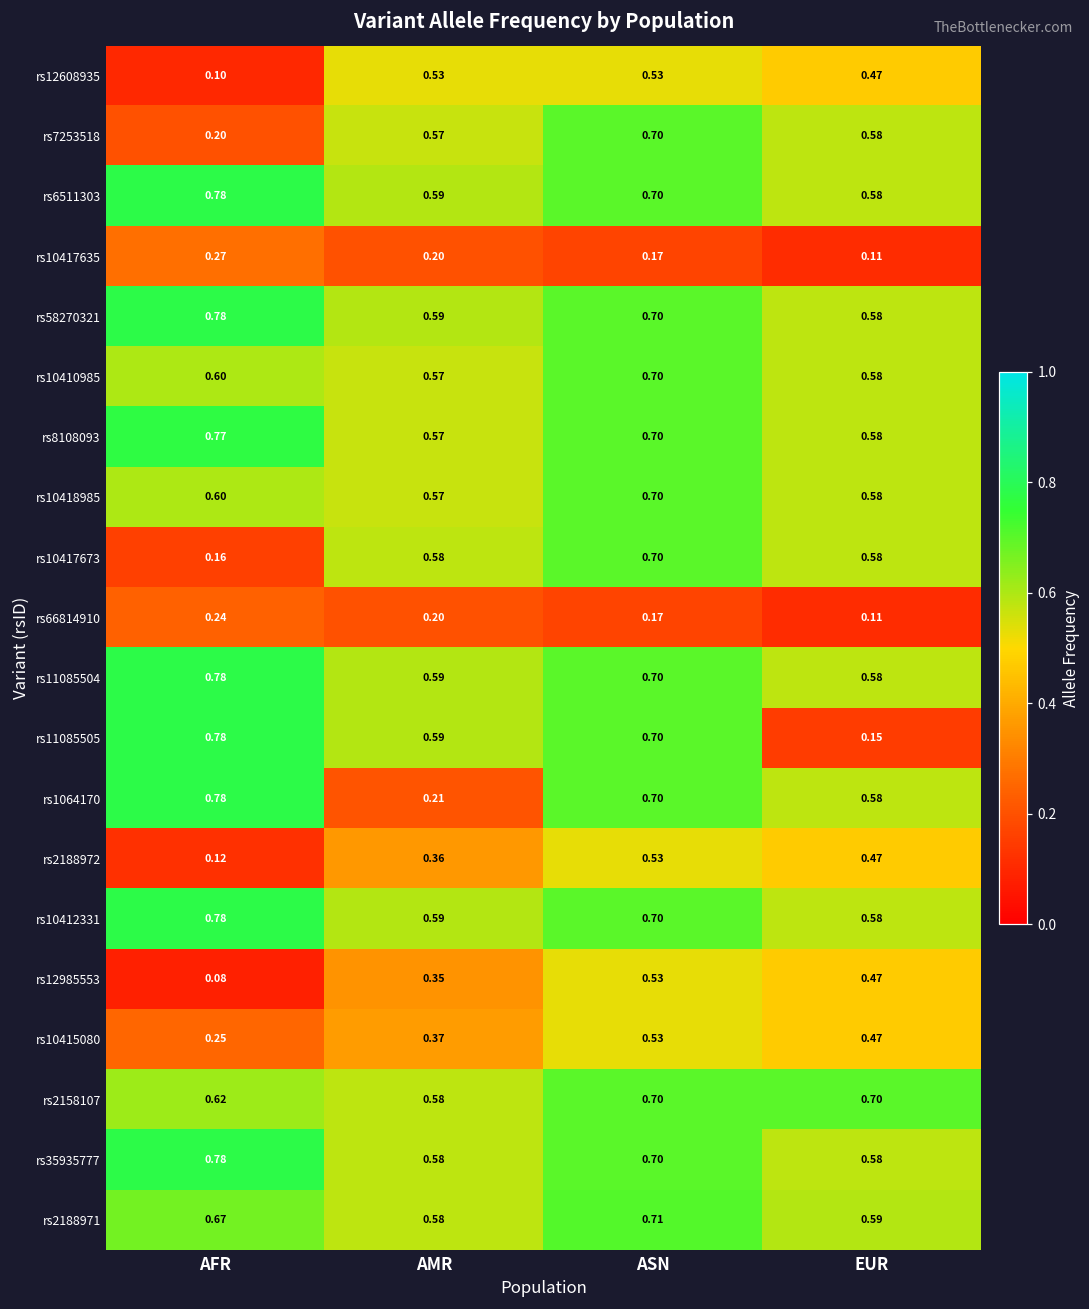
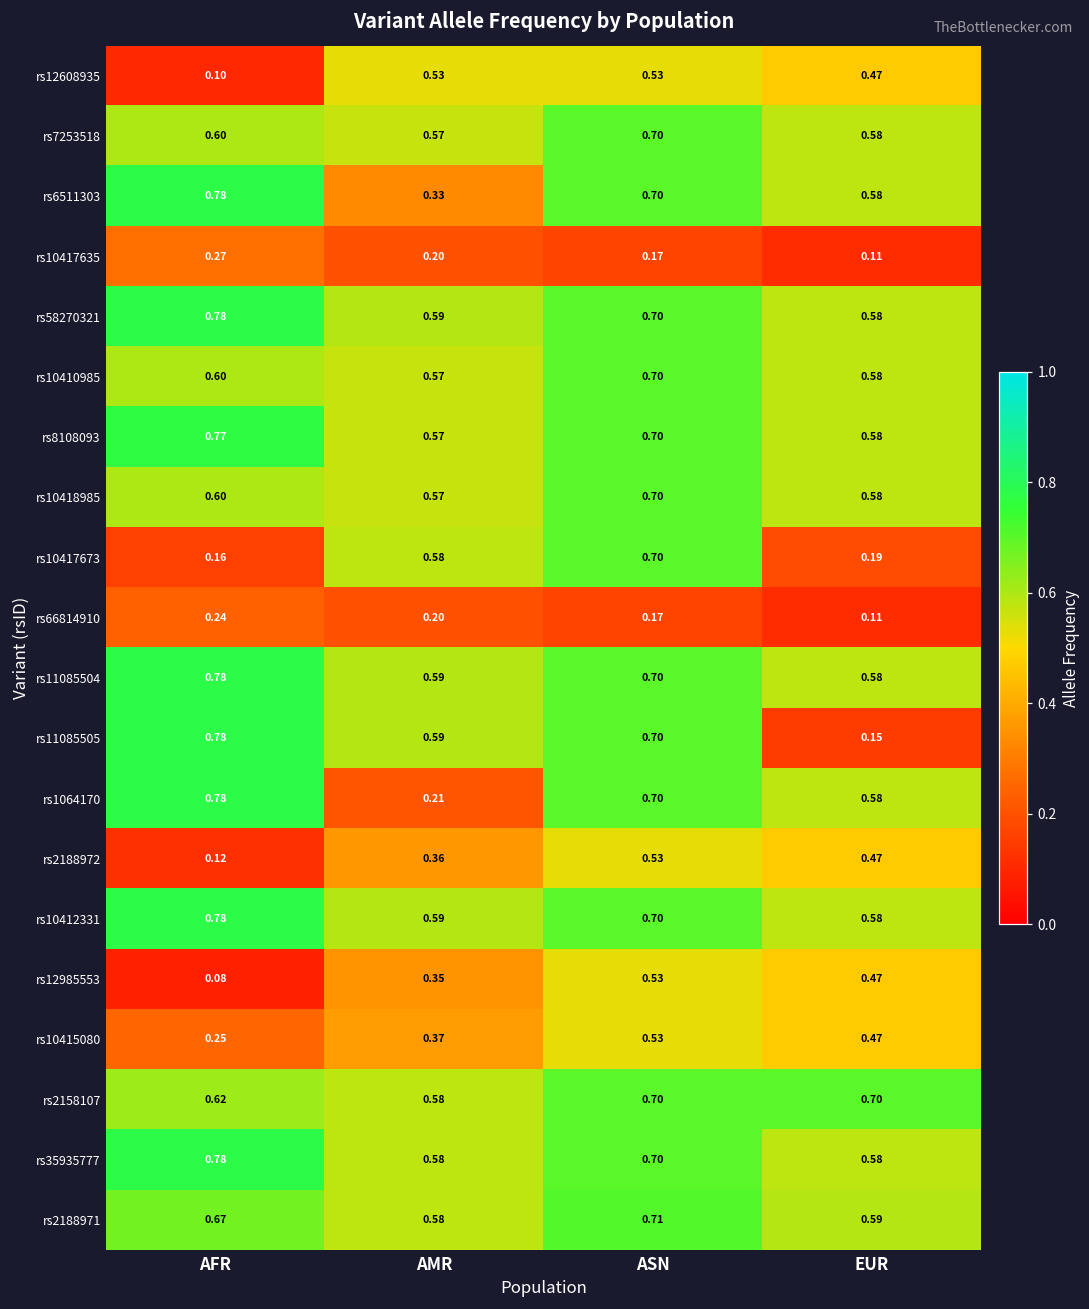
  {
    "rs12608935": {
      "AFR": 0.10,
      "AMR": 0.53,
      "ASN": 0.53,
      "EUR": 0.47
    },
    "rs7253518": {
-     "AFR": 0.20,
+     "AFR": 0.60,
      "AMR": 0.57,
      "ASN": 0.70,
      "EUR": 0.58
    },
    "rs6511303": {
      "AFR": 0.78,
-     "AMR": 0.59,
+     "AMR": 0.33,
      "ASN": 0.70,
      "EUR": 0.58
    },
    "rs10417635": {
      "AFR": 0.27,
      "AMR": 0.20,
      "ASN": 0.17,
      "EUR": 0.11
    },
    "rs58270321": {
      "AFR": 0.78,
      "AMR": 0.59,
      "ASN": 0.70,
      "EUR": 0.58
    },
    "rs10410985": {
      "AFR": 0.60,
      "AMR": 0.57,
      "ASN": 0.70,
      "EUR": 0.58
    },
    "rs8108093": {
      "AFR": 0.77,
      "AMR": 0.57,
      "ASN": 0.70,
      "EUR": 0.58
    },
    "rs10418985": {
      "AFR": 0.60,
      "AMR": 0.57,
      "ASN": 0.70,
      "EUR": 0.58
    },
    "rs10417673": {
      "AFR": 0.16,
      "AMR": 0.58,
      "ASN": 0.70,
-     "EUR": 0.58
+     "EUR": 0.19
    },
    "rs66814910": {
      "AFR": 0.24,
      "AMR": 0.20,
      "ASN": 0.17,
      "EUR": 0.11
    },
    "rs11085504": {
      "AFR": 0.78,
      "AMR": 0.59,
      "ASN": 0.70,
      "EUR": 0.58
    },
    "rs11085505": {
      "AFR": 0.78,
      "AMR": 0.59,
      "ASN": 0.70,
      "EUR": 0.15
    },
    "rs1064170": {
      "AFR": 0.78,
      "AMR": 0.21,
      "ASN": 0.70,
      "EUR": 0.58
    },
    "rs2188972": {
      "AFR": 0.12,
      "AMR": 0.36,
      "ASN": 0.53,
      "EUR": 0.47
    },
    "rs10412331": {
      "AFR": 0.78,
      "AMR": 0.59,
      "ASN": 0.70,
      "EUR": 0.58
    },
    "rs12985553": {
      "AFR": 0.08,
      "AMR": 0.35,
      "ASN": 0.53,
      "EUR": 0.47
    },
    "rs10415080": {
      "AFR": 0.25,
      "AMR": 0.37,
      "ASN": 0.53,
      "EUR": 0.47
    },
    "rs2158107": {
      "AFR": 0.62,
      "AMR": 0.58,
      "ASN": 0.70,
      "EUR": 0.70
    },
    "rs35935777": {
      "AFR": 0.78,
      "AMR": 0.58,
      "ASN": 0.70,
      "EUR": 0.58
    },
    "rs2188971": {
      "AFR": 0.67,
      "AMR": 0.58,
      "ASN": 0.71,
      "EUR": 0.59
    }
  }
